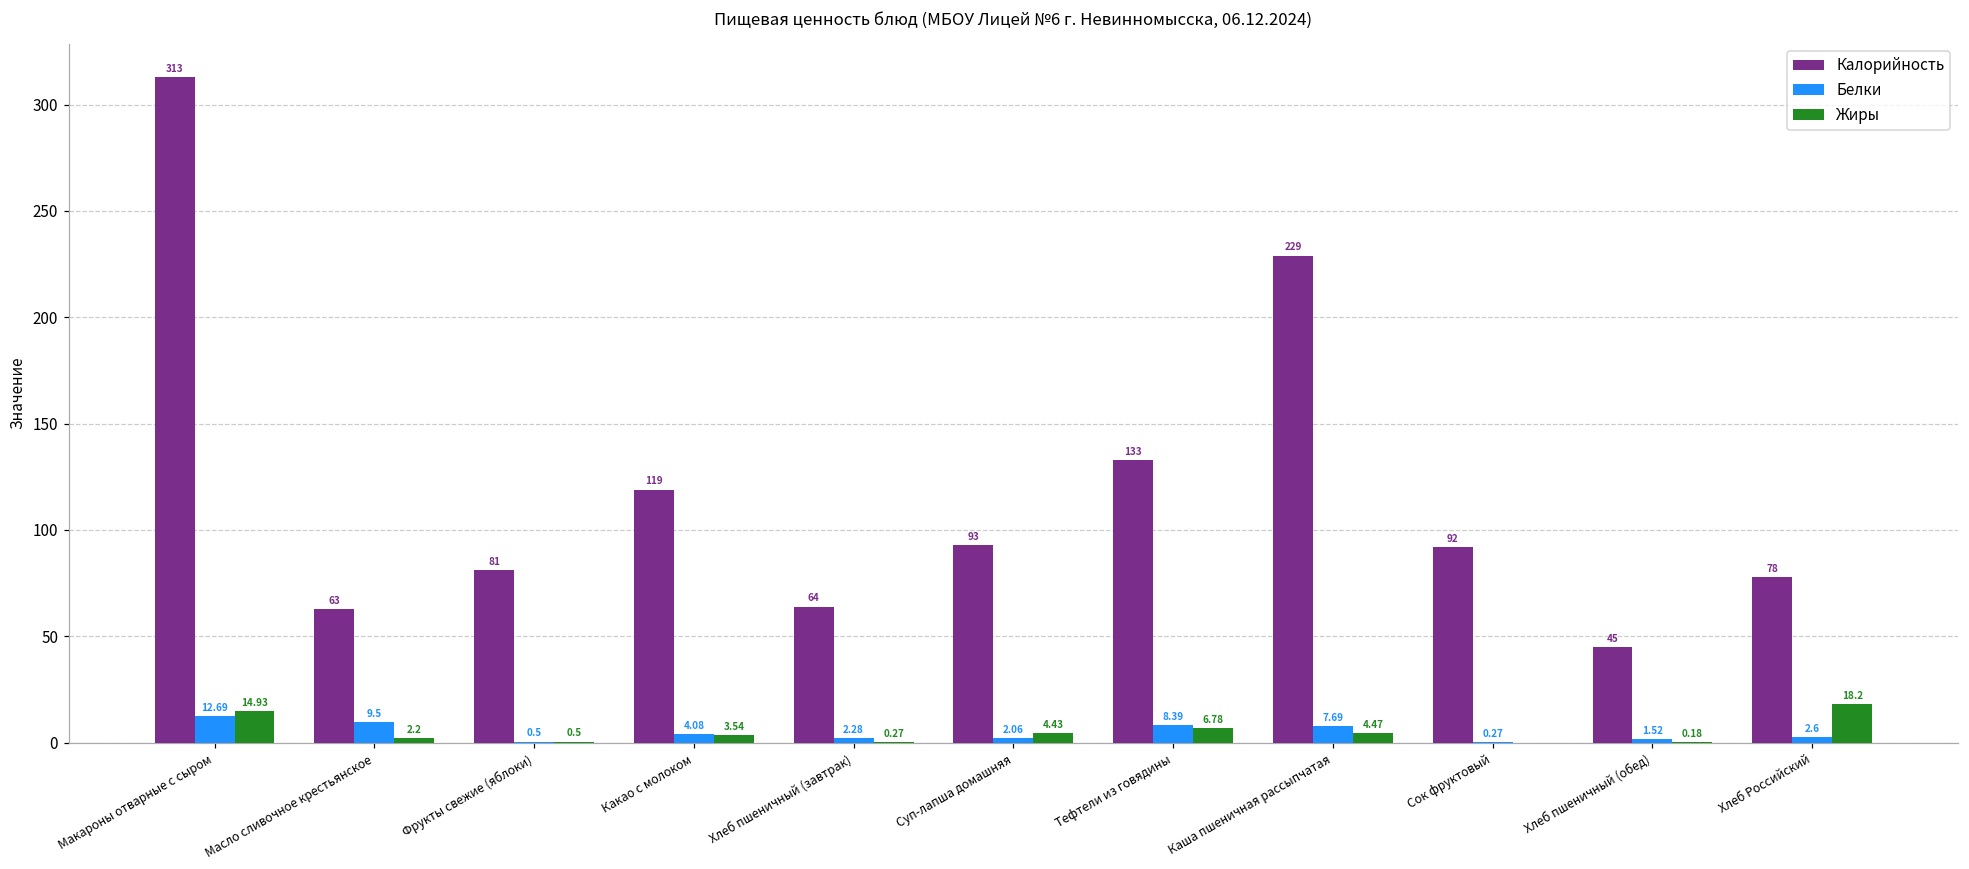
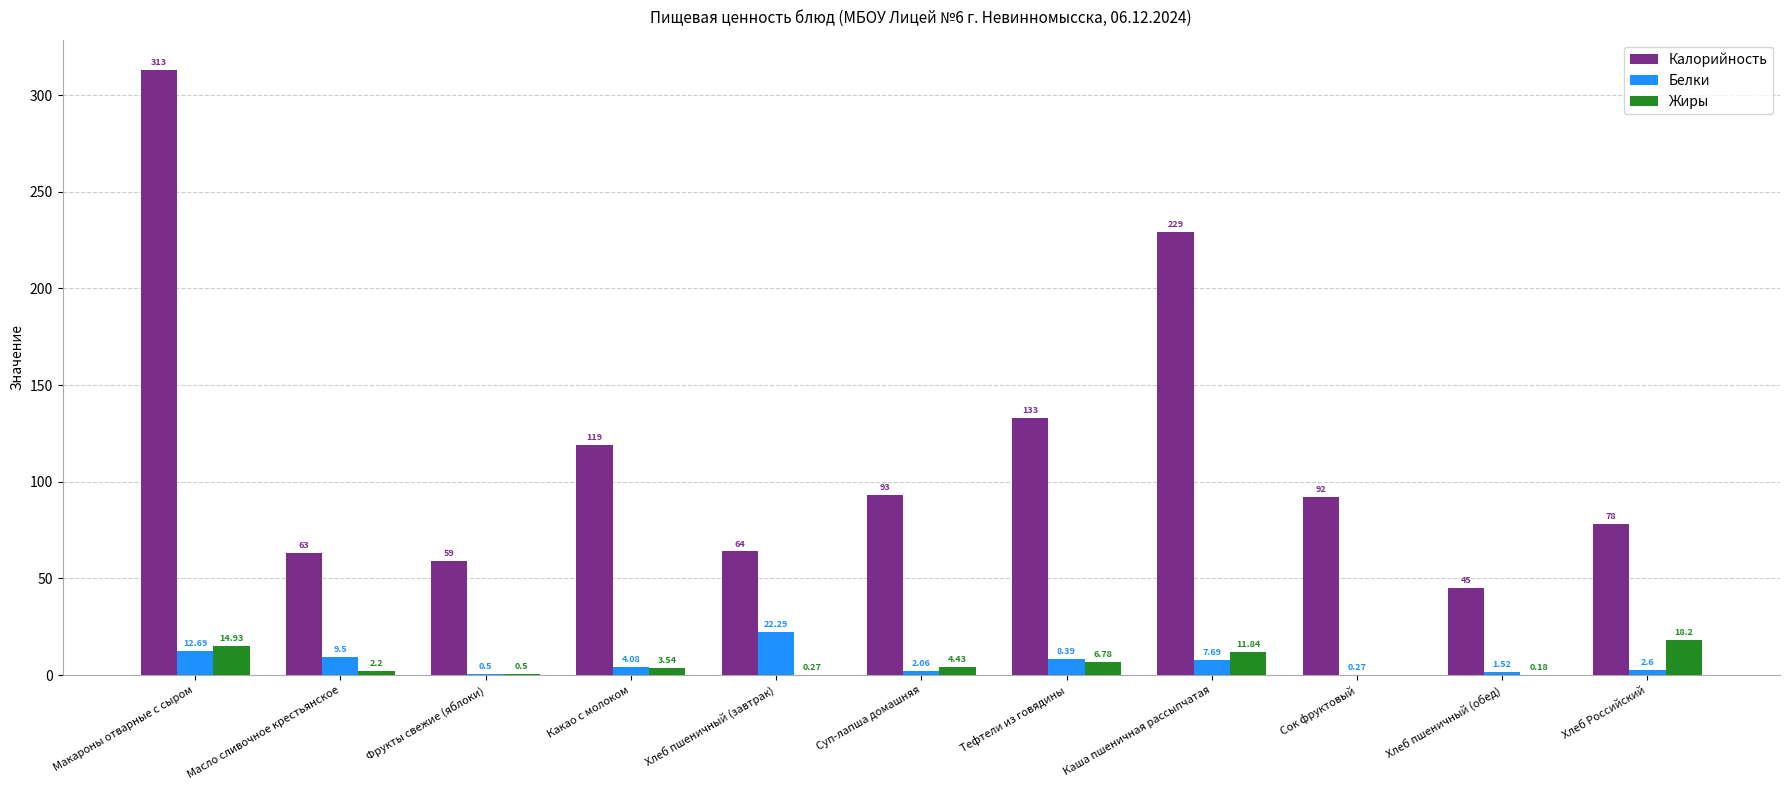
  {
    "Калорийность": {
      "Макароны отварные с сыром": 313,
      "Масло сливочное крестьянское": 63,
-     "Фрукты свежие (яблоки)": 81,
+     "Фрукты свежие (яблоки)": 59,
      "Какао с молоком": 119,
      "Хлеб пшеничный (завтрак)": 64,
      "Суп-лапша домашняя": 93,
      "Тефтели из говядины": 133,
      "Каша пшеничная рассыпчатая": 229,
      "Сок фруктовый": 92,
      "Хлеб пшеничный (обед)": 45,
      "Хлеб Российский": 78
    },
    "Белки": {
      "Макароны отварные с сыром": 12.69,
      "Масло сливочное крестьянское": 9.5,
      "Фрукты свежие (яблоки)": 0.5,
      "Какао с молоком": 4.08,
-     "Хлеб пшеничный (завтрак)": 2.28,
+     "Хлеб пшеничный (завтрак)": 22.29,
      "Суп-лапша домашняя": 2.06,
      "Тефтели из говядины": 8.39,
      "Каша пшеничная рассыпчатая": 7.69,
      "Сок фруктовый": 0.27,
      "Хлеб пшеничный (обед)": 1.52,
      "Хлеб Российский": 2.6
    },
    "Жиры": {
      "Макароны отварные с сыром": 14.93,
      "Масло сливочное крестьянское": 2.2,
      "Фрукты свежие (яблоки)": 0.5,
      "Какао с молоком": 3.54,
      "Хлеб пшеничный (завтрак)": 0.27,
      "Суп-лапша домашняя": 4.43,
      "Тефтели из говядины": 6.78,
-     "Каша пшеничная рассыпчатая": 4.47,
+     "Каша пшеничная рассыпчатая": 11.84,
      "Хлеб пшеничный (обед)": 0.18,
      "Хлеб Российский": 18.2
    }
  }
